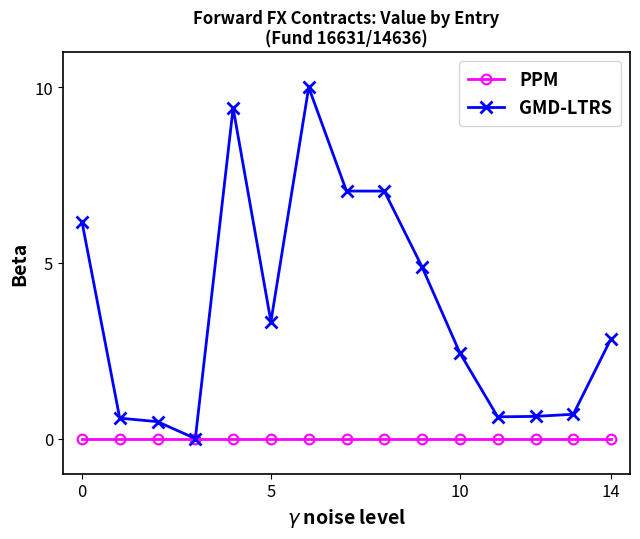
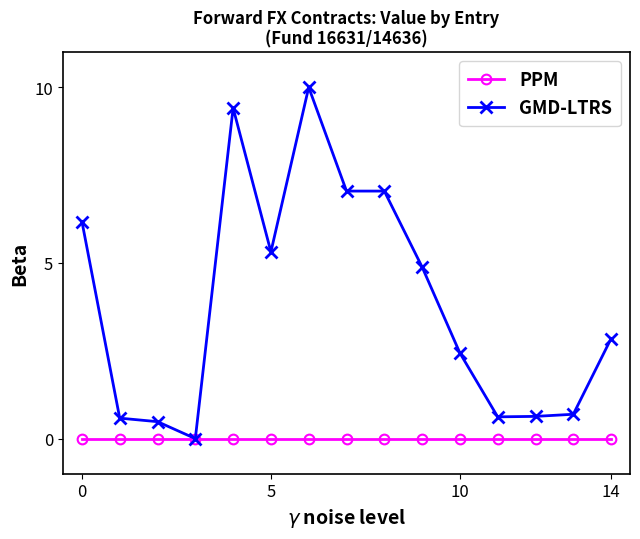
  {
    "PPM": {
      "0": 0.0,
      "5": 0.0,
      "10": 0.0,
      "14": 0.0
    },
    "GMD-LTRS": {
      "0": 6.2,
-     "5": 3.3,
+     "5": 5.3,
      "10": 2.4,
      "14": 2.8
    }
  }
